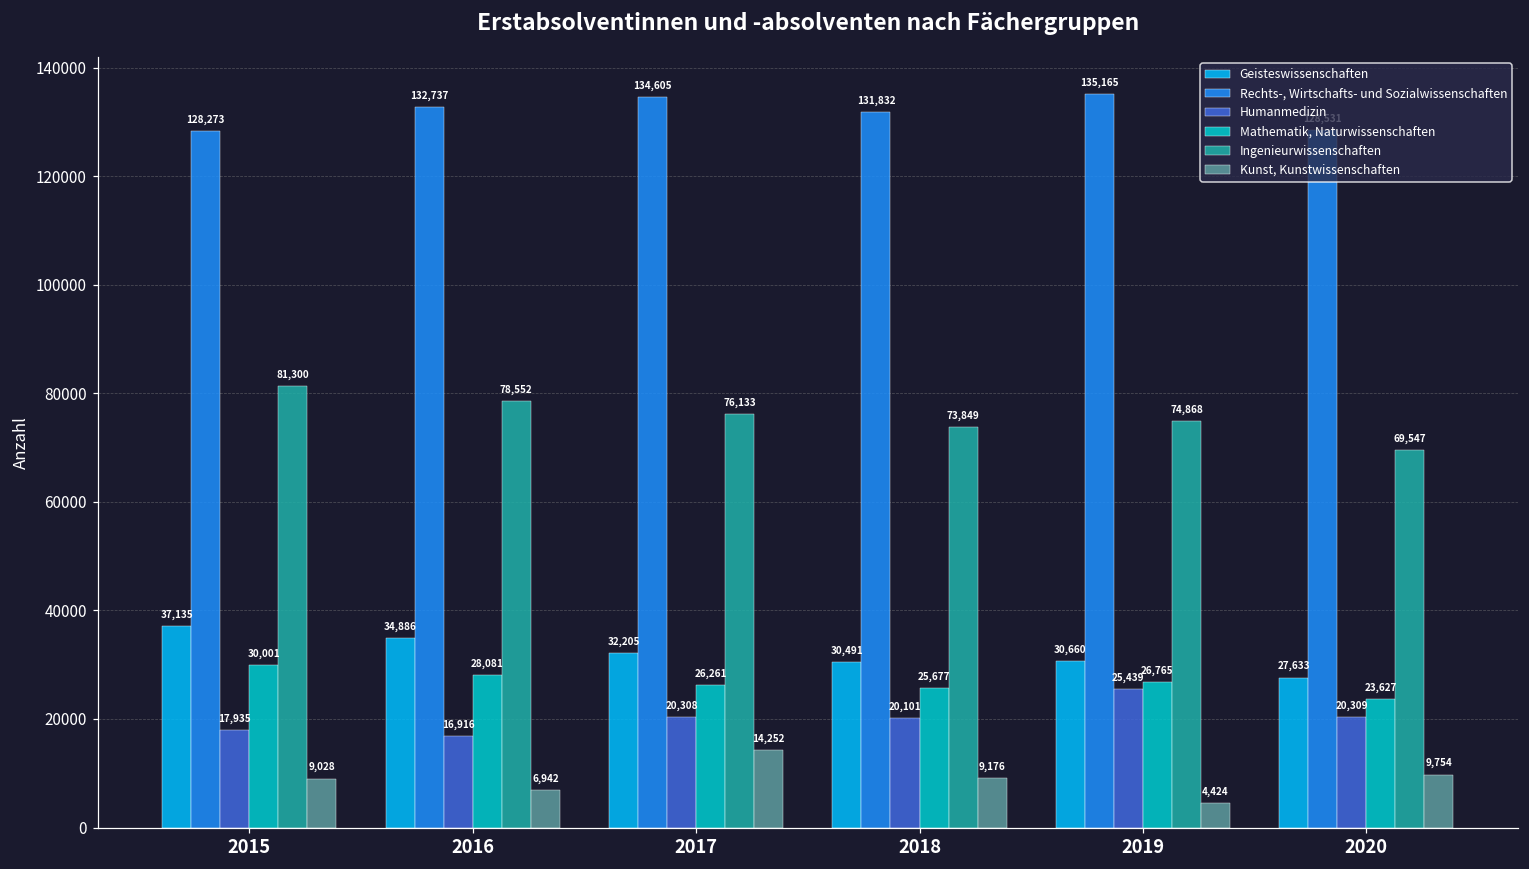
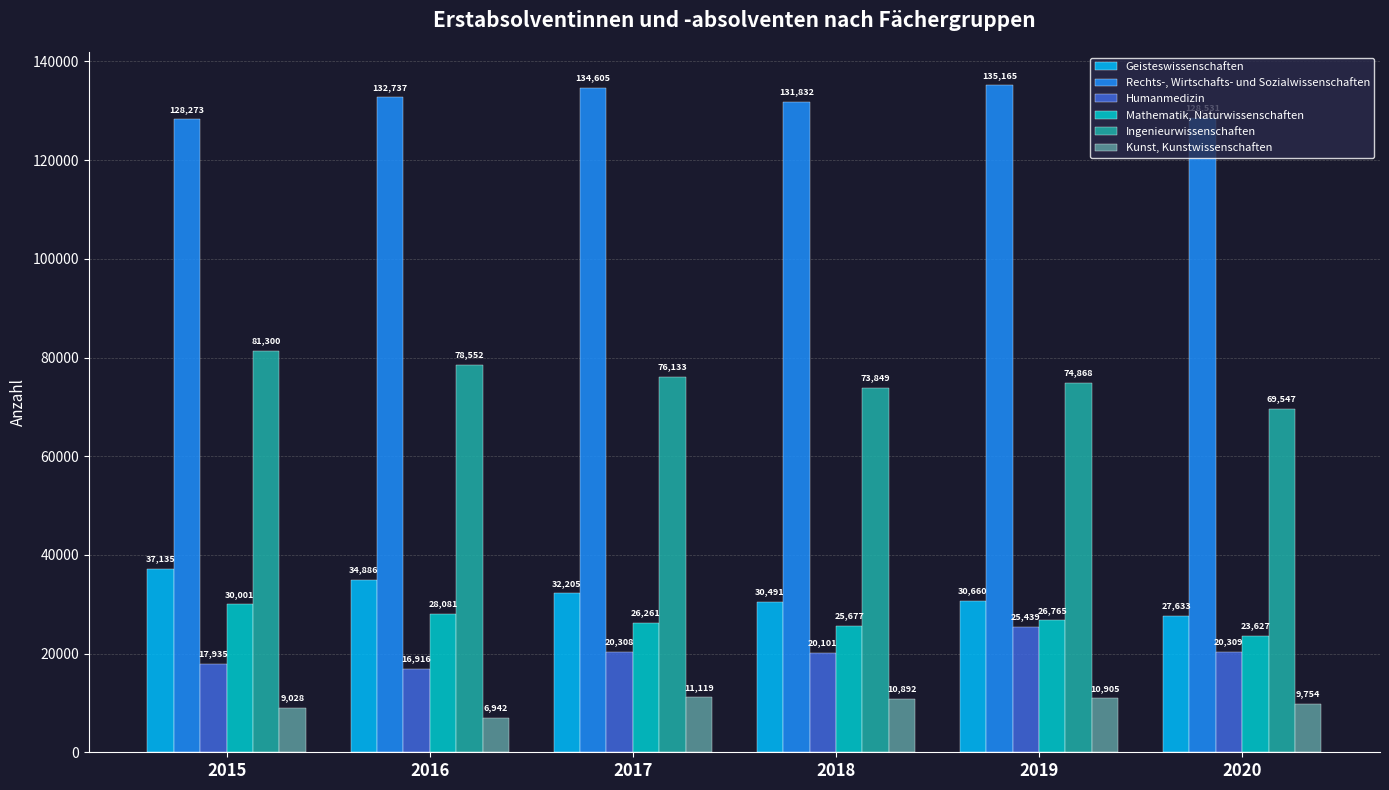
  {
    "Humanmedizin": {
      "2015": "17,935",
      "2016": "16,916",
      "2017": "20,308",
      "2018": "20,101",
      "2019": "25,439",
      "2020": "20,309"
    },
    "Kunst, Kunstwissenschaften": {
      "2015": "9,028",
      "2016": "6,942",
-     "2017": "14,252",
-     "2018": "9,176",
-     "2019": "4,424",
+     "2017": "11,119",
+     "2018": "10,892",
+     "2019": "10,905",
      "2020": "9,754"
    }
  }
